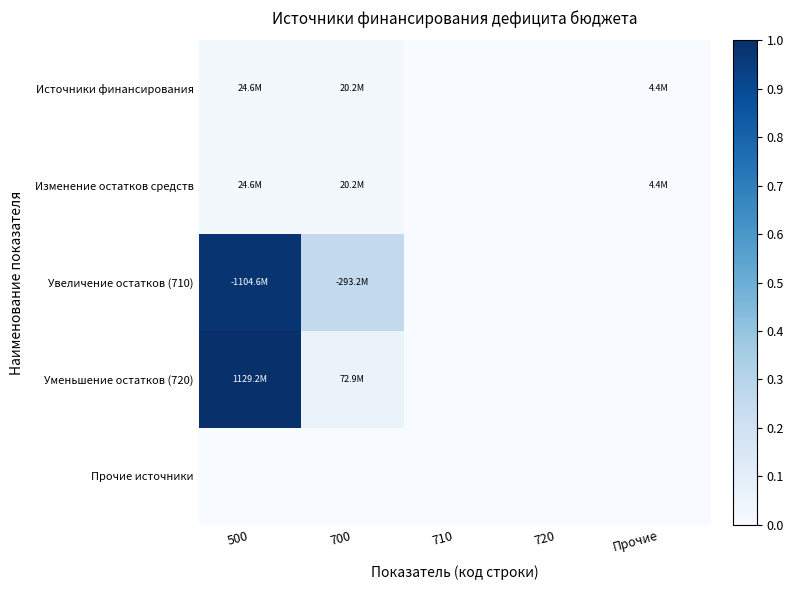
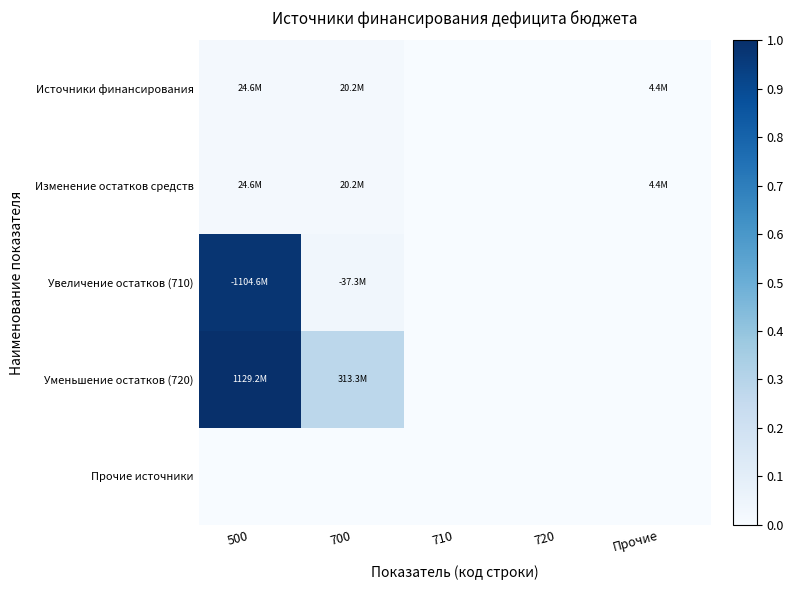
  {
    "Источники финансирования": {
      "500": "24.6M",
      "700": "20.2M",
      "Прочие": "4.4M"
    },
    "Изменение остатков средств": {
      "500": "24.6M",
      "700": "20.2M",
      "Прочие": "4.4M"
    },
    "Увеличение остатков (710)": {
      "500": "-1104.6M",
-     "700": "-293.2M"
+     "700": "-37.3M"
    },
    "Уменьшение остатков (720)": {
      "500": "1129.2M",
-     "700": "72.9M"
+     "700": "313.3M"
    }
  }
